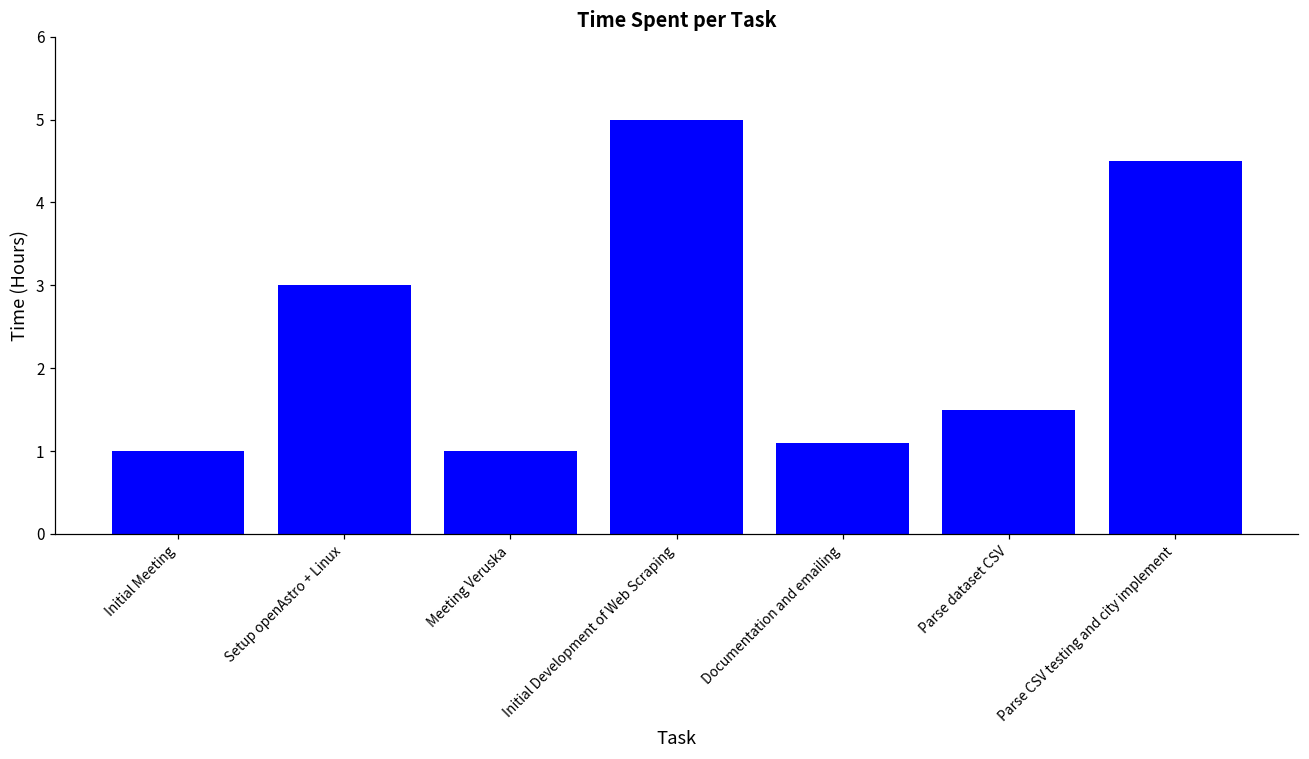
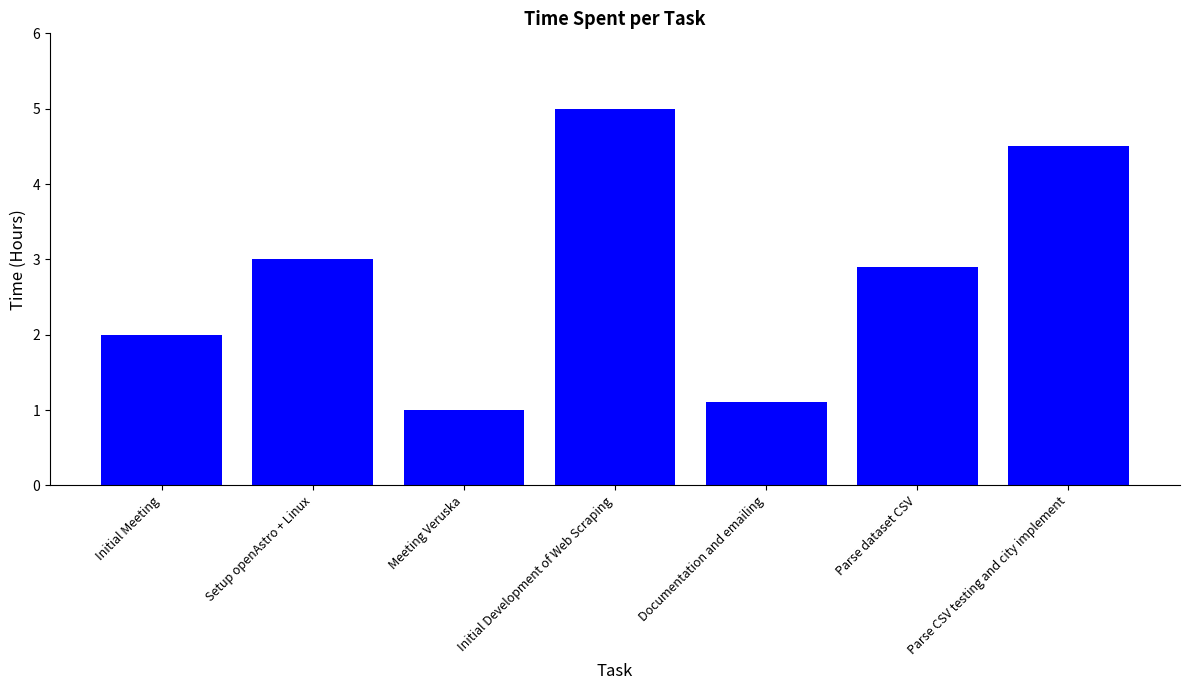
  {
-   "Initial Meeting": 1,
+   "Initial Meeting": 2,
    "Setup openAstro + Linux": 3.0,
    "Meeting Veruska": 1.0,
    "Initial Development of Web Scraping": 5.0,
    "Documentation and emailing": 1.1,
-   "Parse dataset CSV": 1.5,
+   "Parse dataset CSV": 2.9,
    "Parse CSV testing and city implement": 4.5
  }
